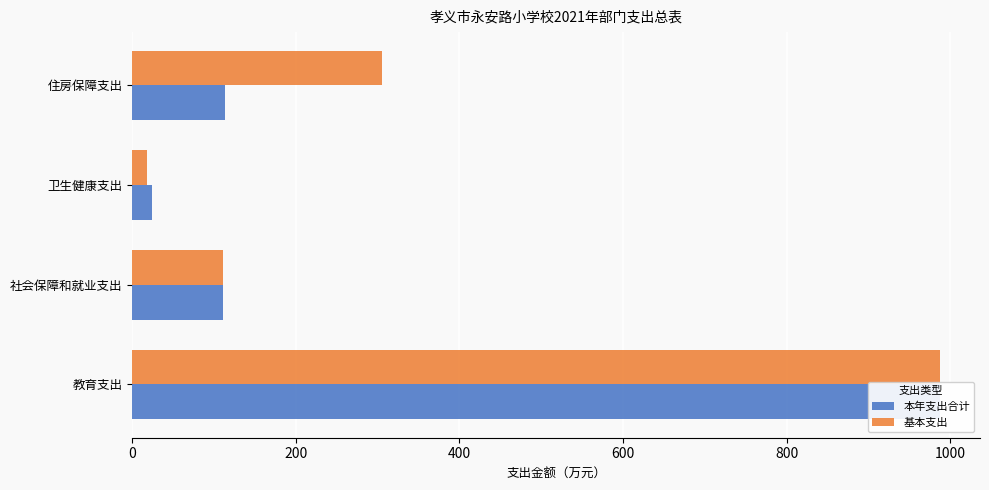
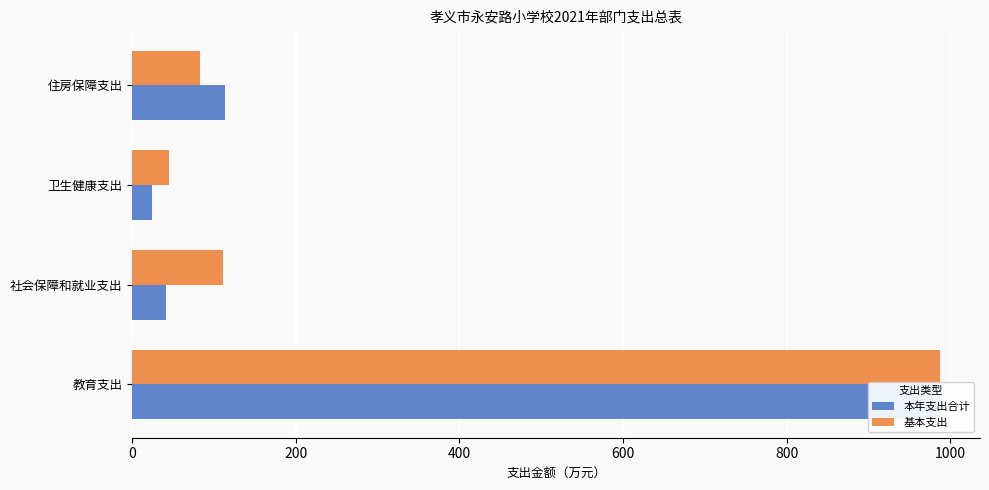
  {
    "本年支出合计": {
      "住房保障支出": 110,
      "卫生健康支出": 20,
-     "社会保障和就业支出": 110
+     "社会保障和就业支出": 40
    },
    "基本支出": {
-     "住房保障支出": 310,
-     "卫生健康支出": 20,
+     "住房保障支出": 80,
+     "卫生健康支出": 50,
      "社会保障和就业支出": 110,
      "教育支出": 990
    }
  }
